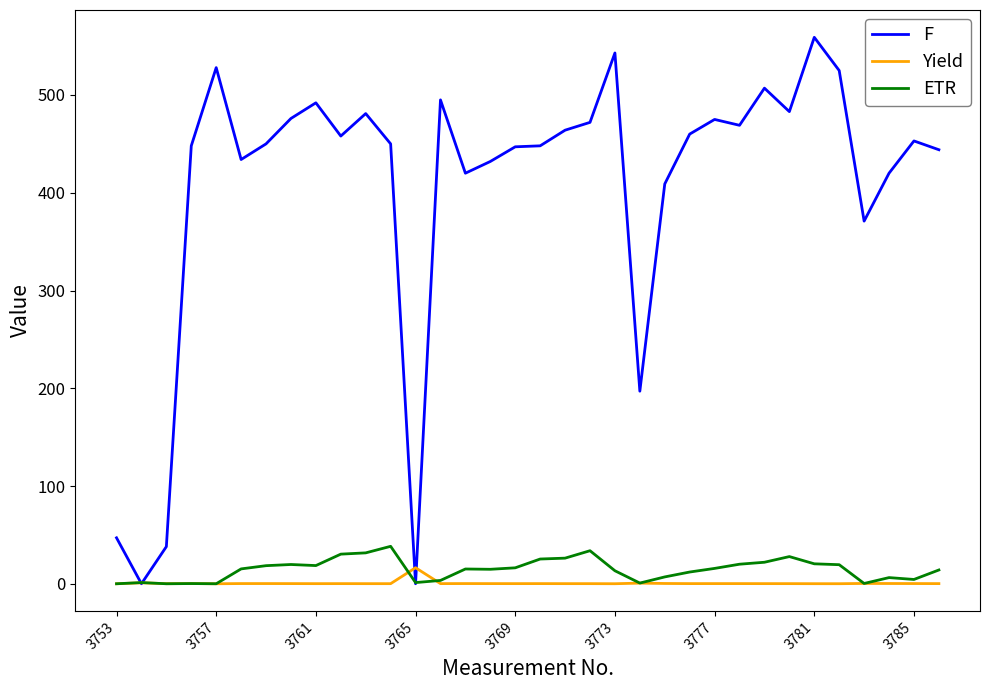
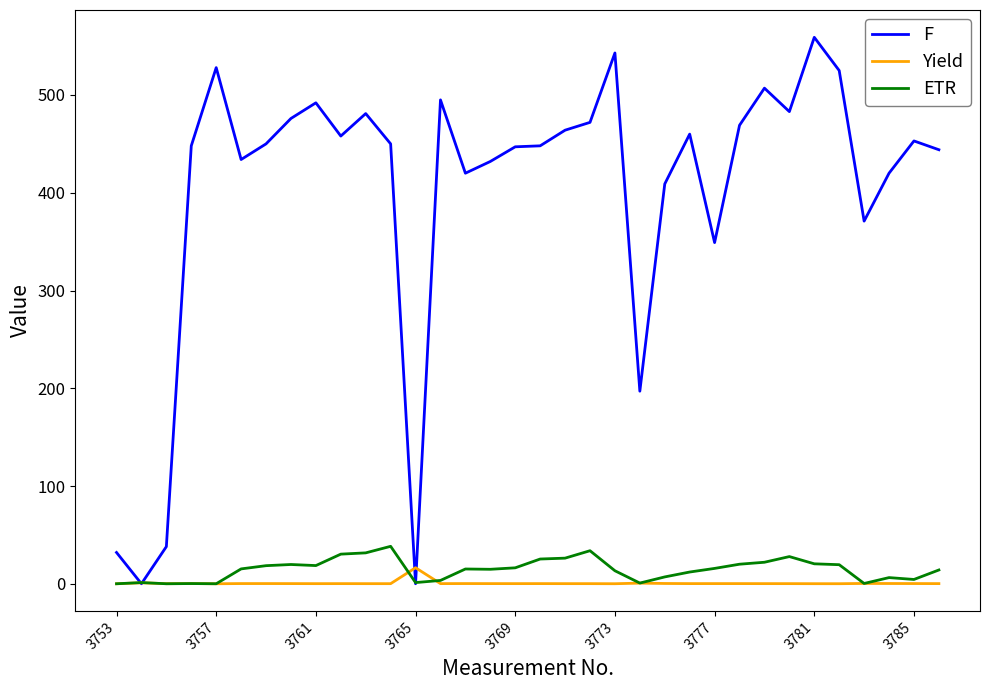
  {
    "F": {
-     "3753": 50,
+     "3753": 30,
      "3757": 530,
      "3761": 490,
      "3769": 450,
      "3773": 540,
-     "3777": 480,
+     "3777": 350,
      "3781": 560,
      "3785": 450
    },
    "Yield": {
      "3761": 0,
      "3765": 20,
      "3769": 0,
      "3773": 0,
      "3777": 0,
      "3781": 0,
      "3785": 0
    },
    "ETR": {
      "3761": 20,
      "3769": 20,
      "3773": 10,
      "3777": 20,
      "3781": 20,
      "3785": 0
    }
  }
